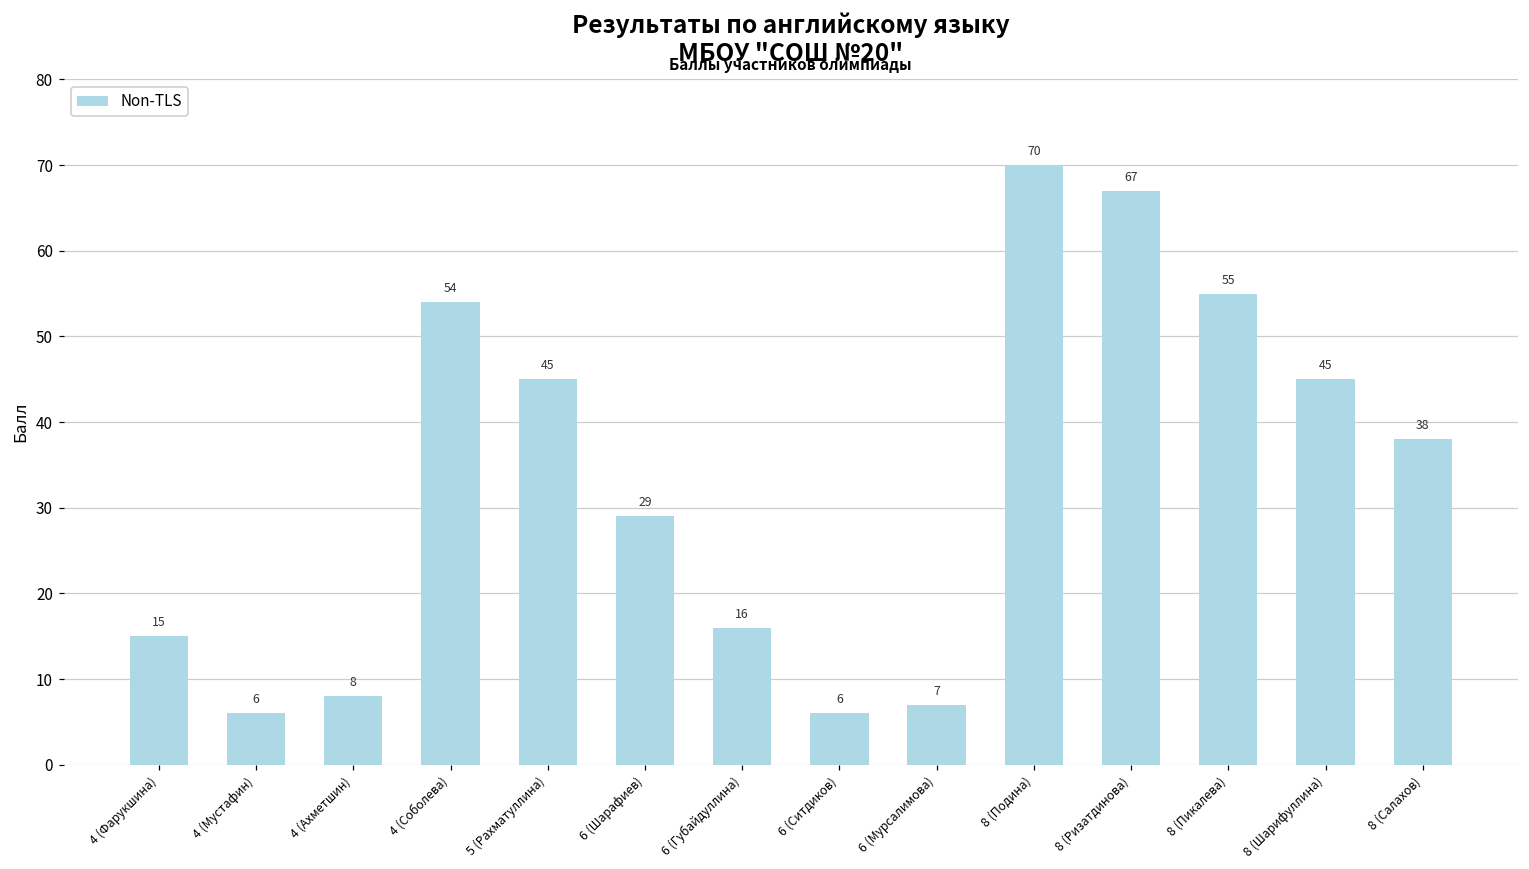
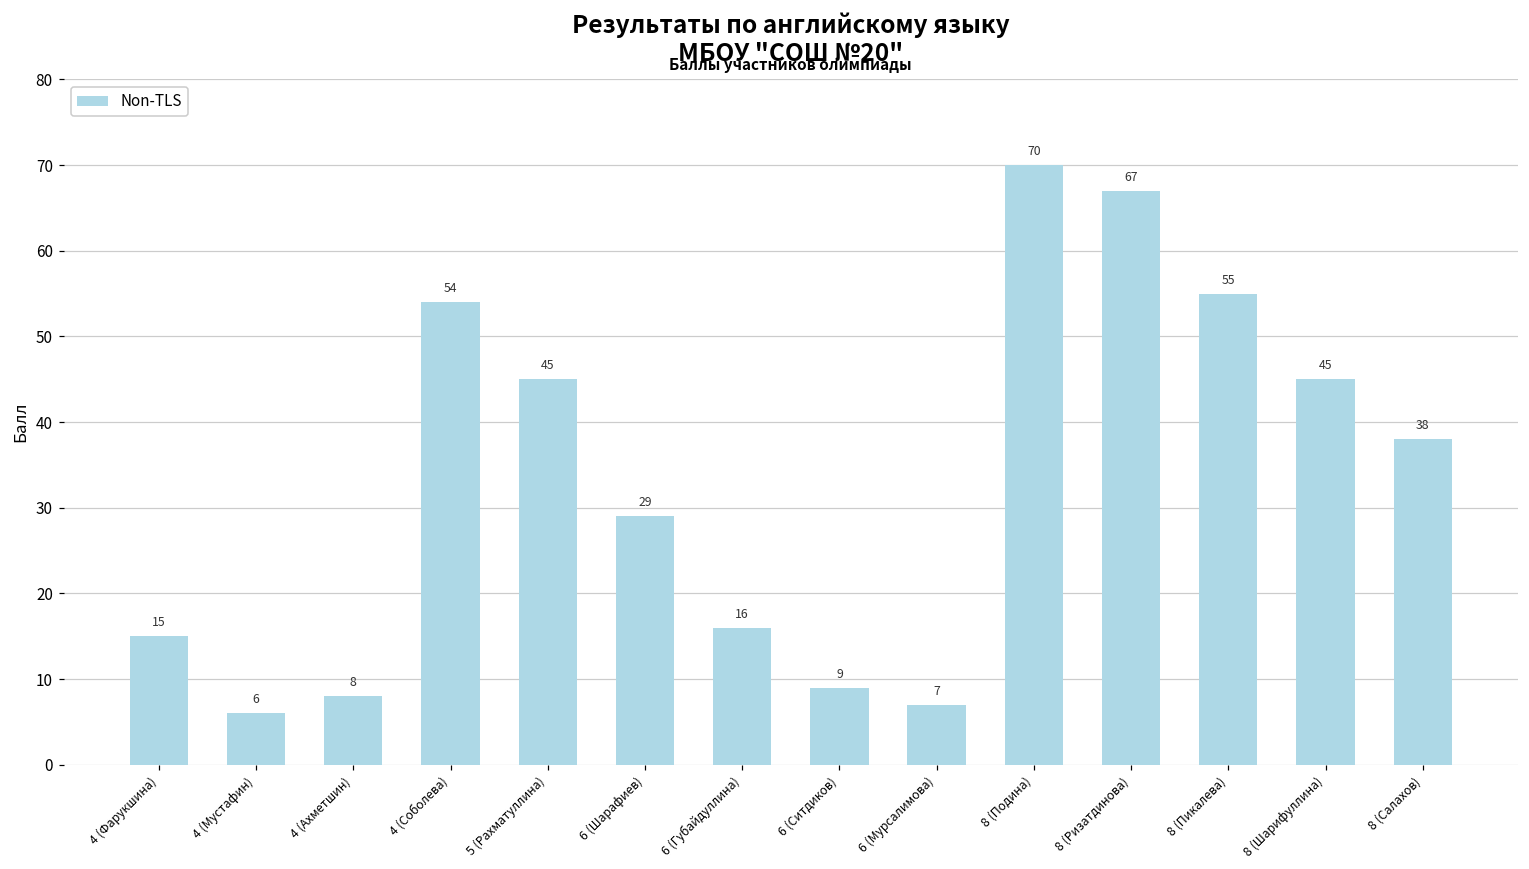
  {
    "4 (Фарукшина)": 15,
    "4 (Мустафин)": 6,
    "4 (Ахметшин)": 8,
    "4 (Соболева)": 54,
    "5 (Рахматуллина)": 45,
    "6 (Шарафиев)": 29,
    "6 (Губайдуллина)": 16,
-   "6 (Ситдиков)": 6,
+   "6 (Ситдиков)": 9,
    "6 (Мурсалимова)": 7,
    "8 (Подина)": 70,
    "8 (Ризатдинова)": 67,
    "8 (Пикалева)": 55,
    "8 (Шарифуллина)": 45,
    "8 (Салахов)": 38
  }
